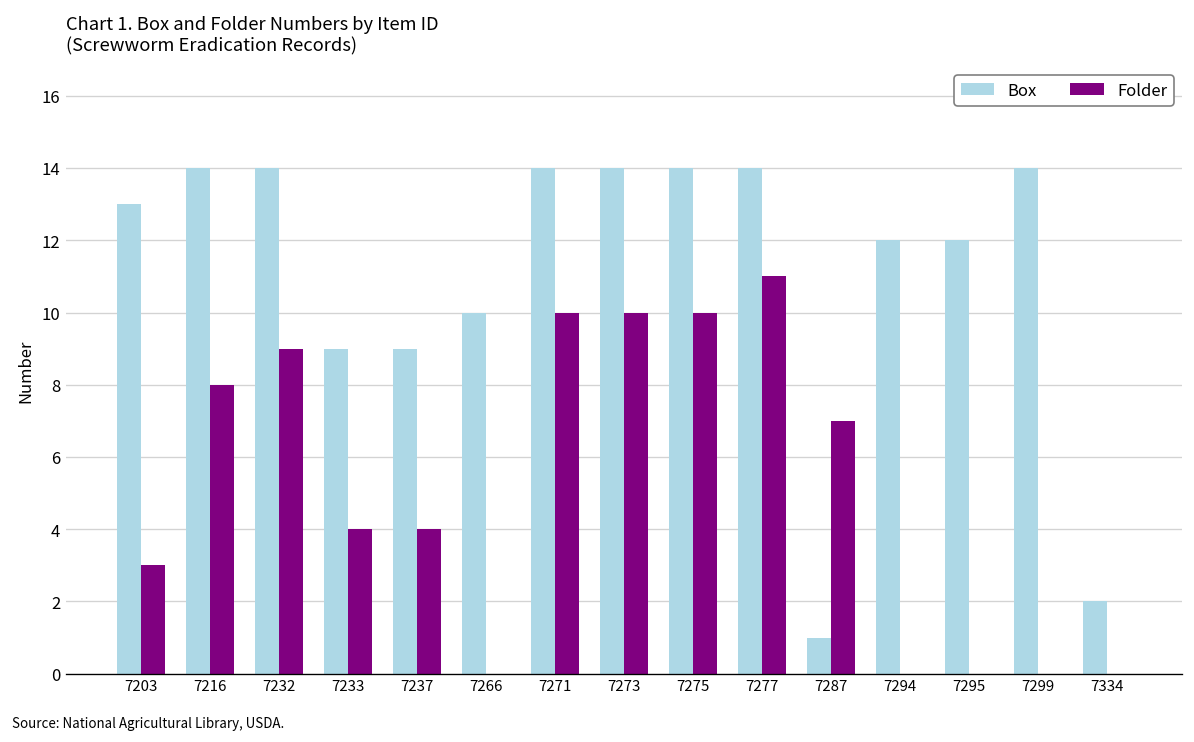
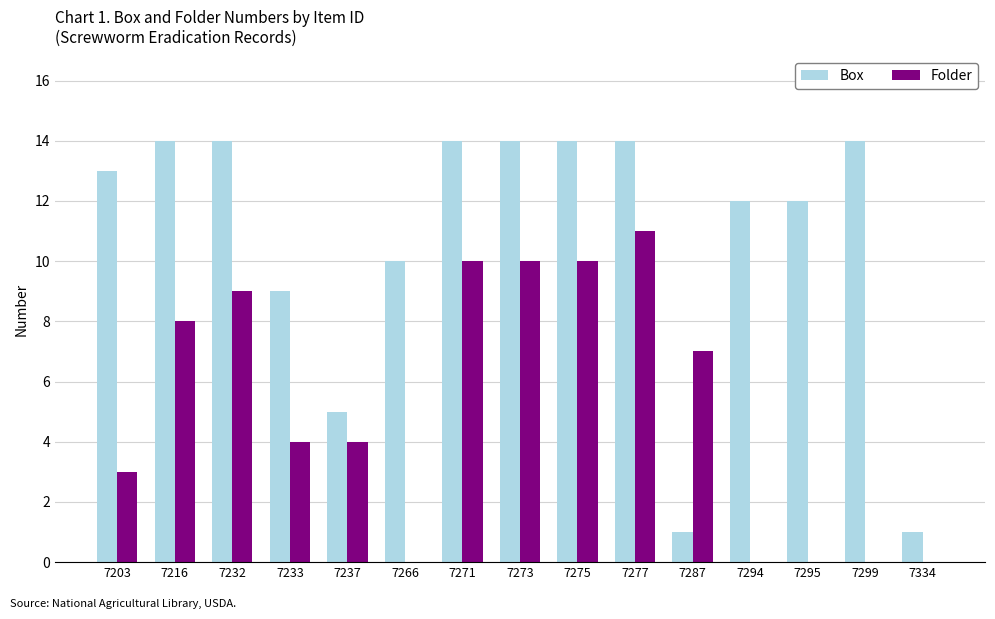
  {
    "Box": {
      "7203": 13,
      "7216": 14,
      "7232": 14,
      "7233": 9,
-     "7237": 9,
+     "7237": 5,
      "7266": 10,
      "7271": 14,
      "7273": 14,
      "7275": 14,
      "7277": 14,
      "7287": 1,
      "7294": 12,
      "7295": 12,
      "7299": 14,
-     "7334": 2
+     "7334": 1
    },
    "Folder": {
      "7203": 3,
      "7216": 8,
      "7232": 9,
      "7233": 4,
      "7237": 4,
      "7266": 0,
      "7271": 10,
      "7273": 10,
      "7275": 10,
      "7277": 11,
      "7287": 7,
      "7294": 0,
      "7295": 0,
      "7299": 0,
      "7334": 0
    }
  }
